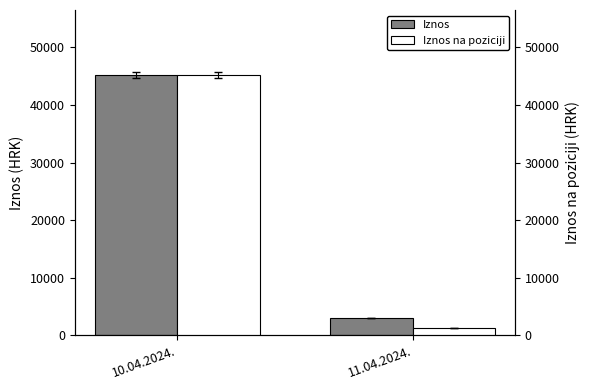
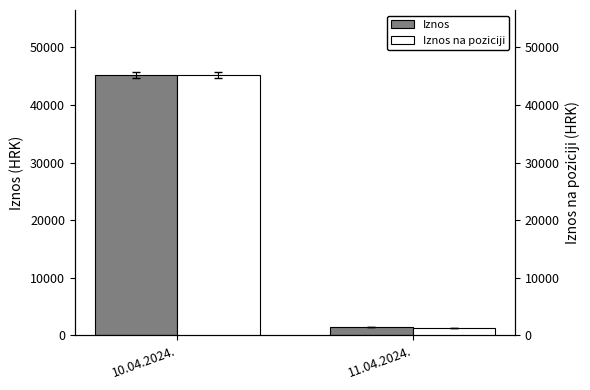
  {
    "Iznos": {
      "10.04.2024.": 45000,
-     "11.04.2024.": 3000
+     "11.04.2024.": 1000
    },
    "Iznos na poziciji": {
      "10.04.2024.": 45000,
      "11.04.2024.": 1000
    }
  }
